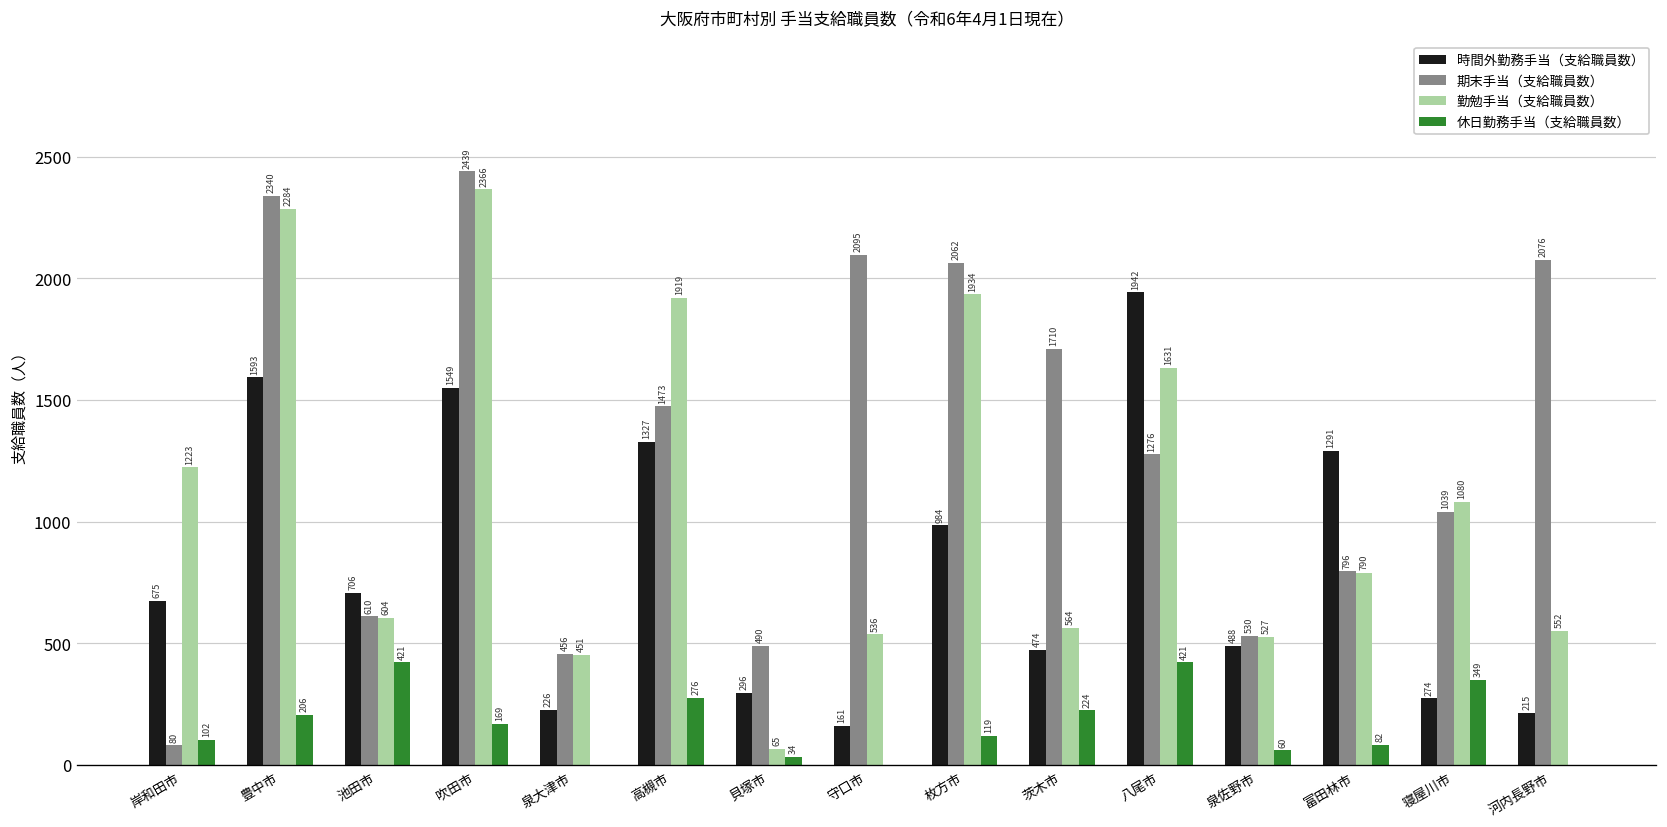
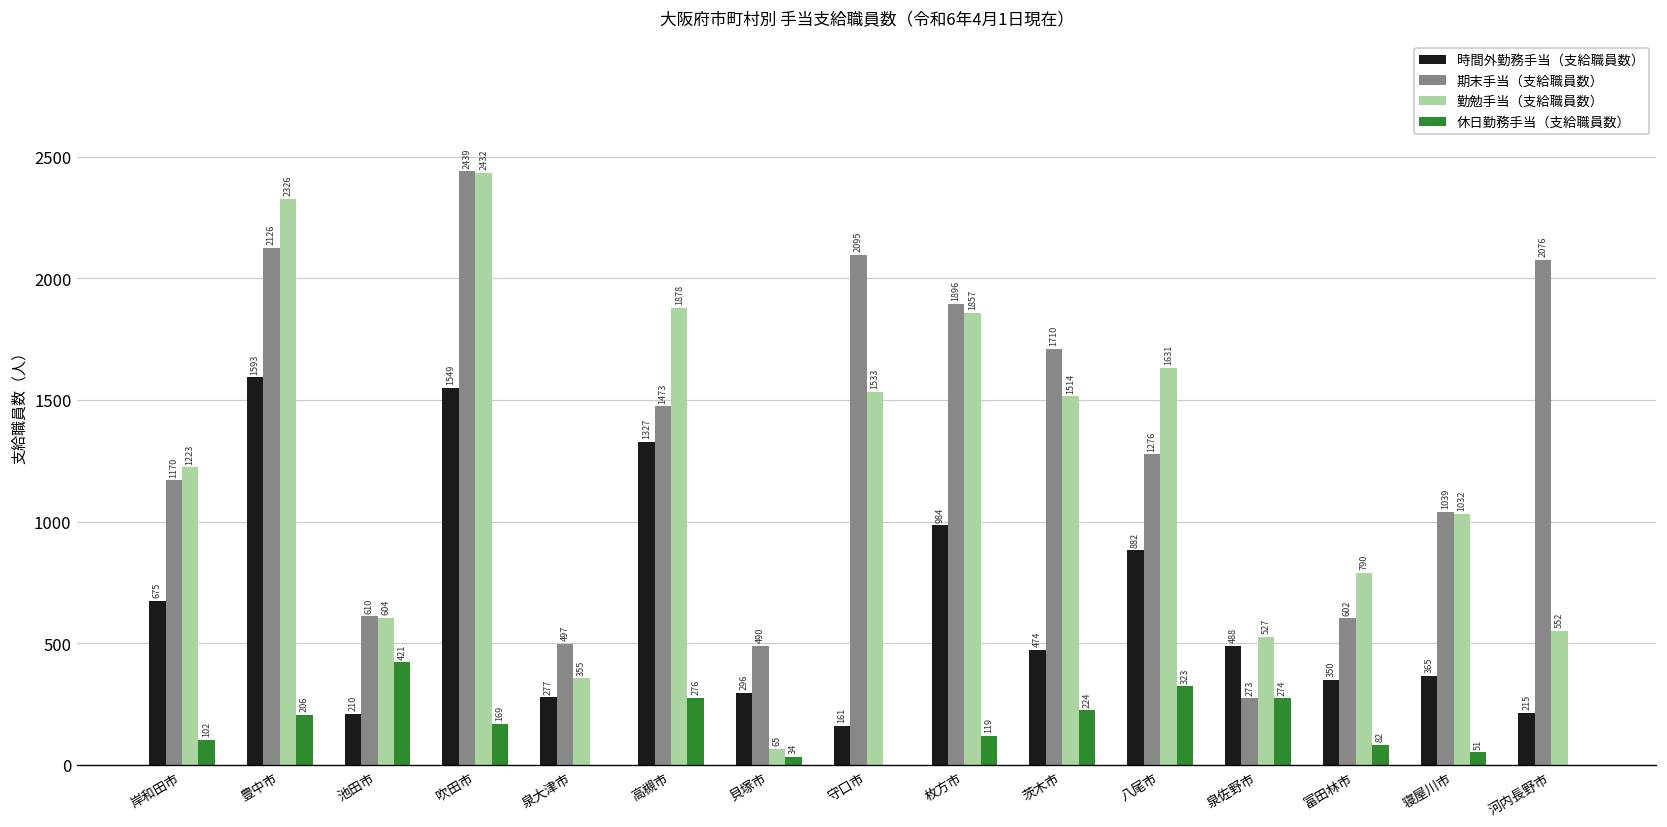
  {
    "時間外勤務手当（支給職員数）": {
      "岸和田市": 675,
      "豊中市": 1593,
-     "池田市": 706,
+     "池田市": 210,
      "吹田市": 1549,
-     "泉大津市": 226,
+     "泉大津市": 277,
      "高槻市": 1327,
      "貝塚市": 296,
      "守口市": 161,
      "枚方市": 984,
      "茨木市": 474,
-     "八尾市": 1942,
+     "八尾市": 882,
      "泉佐野市": 488,
-     "富田林市": 1291,
-     "寝屋川市": 274,
+     "富田林市": 350,
+     "寝屋川市": 365,
      "河内長野市": 215
    },
    "期末手当（支給職員数）": {
-     "岸和田市": 80,
-     "豊中市": 2340,
+     "岸和田市": 1170,
+     "豊中市": 2126,
      "池田市": 610,
      "吹田市": 2439,
-     "泉大津市": 456,
+     "泉大津市": 497,
      "高槻市": 1473,
      "貝塚市": 490,
      "守口市": 2095,
-     "枚方市": 2062,
+     "枚方市": 1896,
      "茨木市": 1710,
      "八尾市": 1276,
-     "泉佐野市": 530,
-     "富田林市": 796,
+     "泉佐野市": 273,
+     "富田林市": 602,
      "寝屋川市": 1039,
      "河内長野市": 2076
    },
    "勤勉手当（支給職員数）": {
      "岸和田市": 1223,
-     "豊中市": 2284,
+     "豊中市": 2326,
      "池田市": 604,
-     "吹田市": 2366,
-     "泉大津市": 451,
-     "高槻市": 1919,
+     "吹田市": 2432,
+     "泉大津市": 355,
+     "高槻市": 1878,
      "貝塚市": 65,
-     "守口市": 536,
-     "枚方市": 1934,
-     "茨木市": 564,
+     "守口市": 1533,
+     "枚方市": 1857,
+     "茨木市": 1514,
      "八尾市": 1631,
      "泉佐野市": 527,
      "富田林市": 790,
-     "寝屋川市": 1080,
+     "寝屋川市": 1032,
      "河内長野市": 552
    },
    "休日勤務手当（支給職員数）": {
      "岸和田市": 102,
      "豊中市": 206,
      "池田市": 421,
      "吹田市": 169,
      "高槻市": 276,
      "貝塚市": 34,
      "枚方市": 119,
      "茨木市": 224,
-     "八尾市": 421,
-     "泉佐野市": 60,
+     "八尾市": 323,
+     "泉佐野市": 274,
      "富田林市": 82,
-     "寝屋川市": 349
+     "寝屋川市": 51
    }
  }
